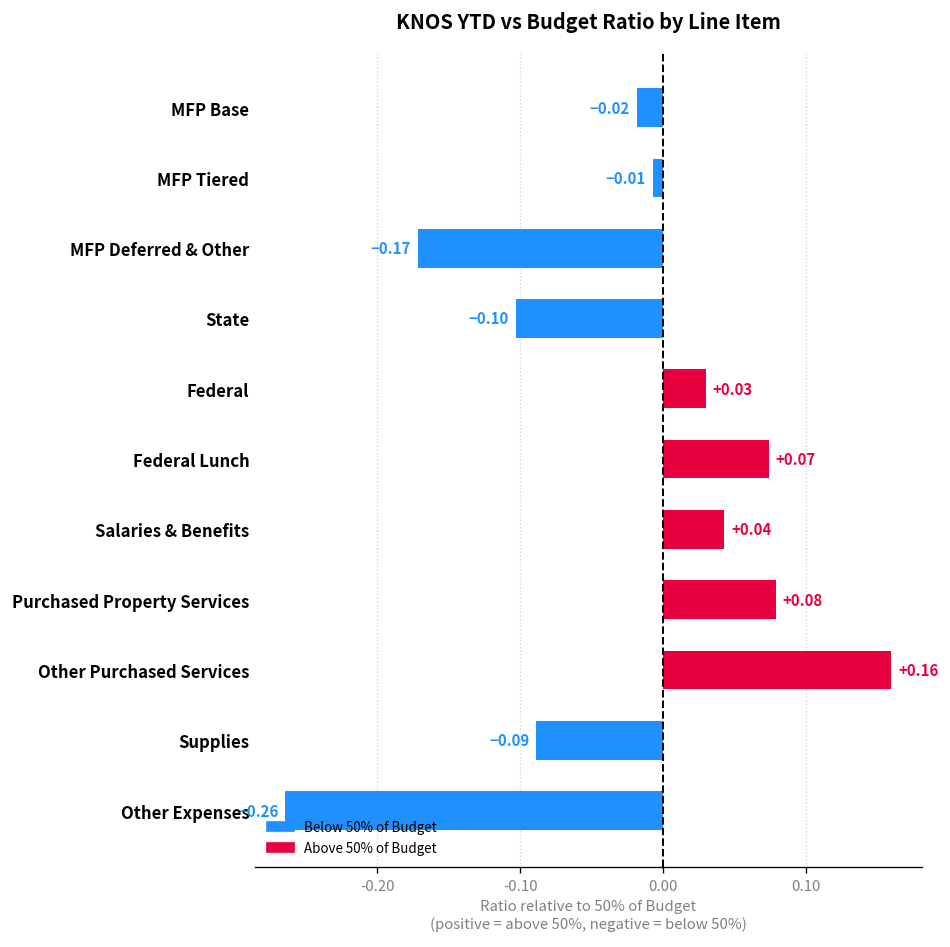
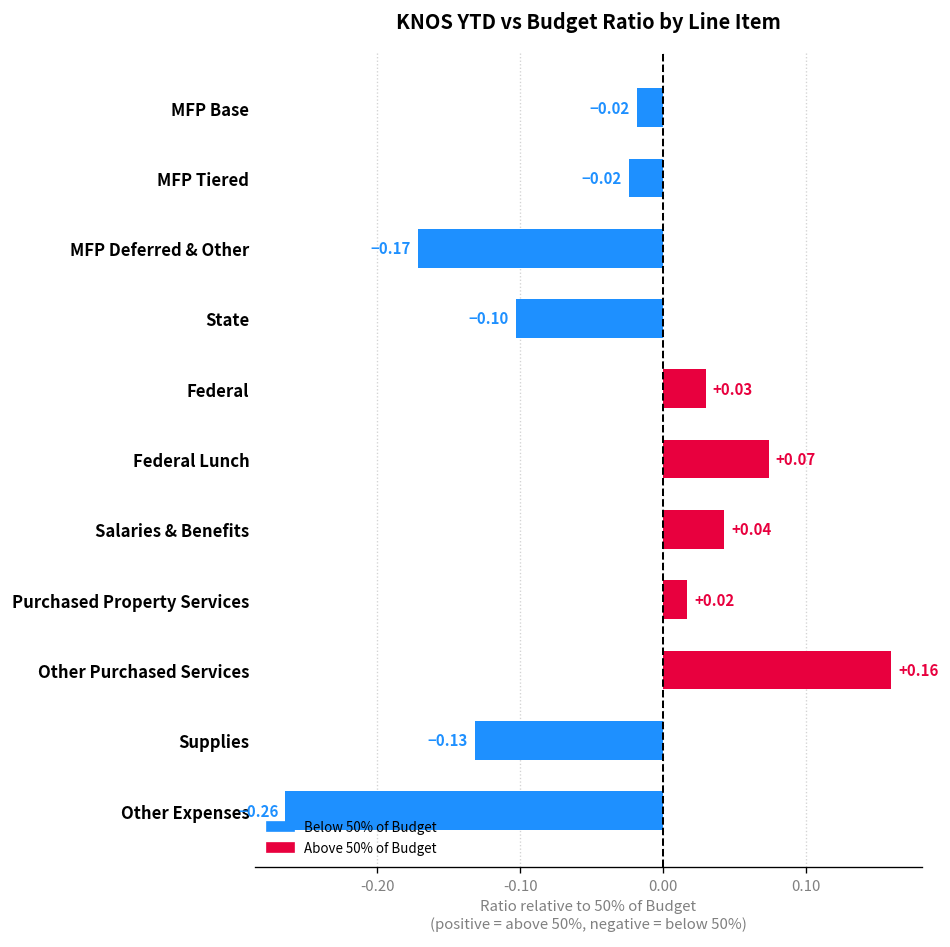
  {
    "MFP Base": "-0.02",
-   "MFP Tiered": "-0.01",
+   "MFP Tiered": "-0.02",
    "MFP Deferred & Other": "-0.17",
    "State": "-0.10",
    "Federal": "+0.03",
    "Federal Lunch": "+0.07",
    "Salaries & Benefits": "+0.04",
-   "Purchased Property Services": "+0.08",
+   "Purchased Property Services": "+0.02",
    "Other Purchased Services": "+0.16",
-   "Supplies": "-0.09",
+   "Supplies": "-0.13",
    "Other Expenses": "-0.26"
  }
